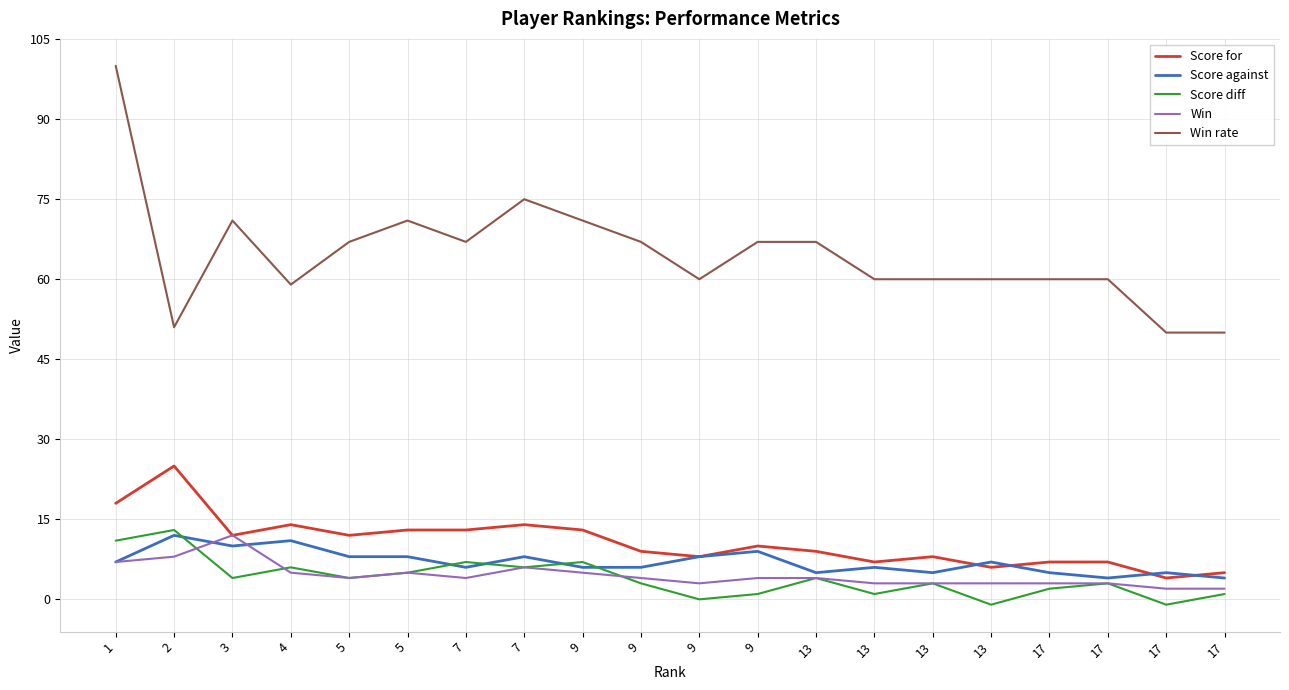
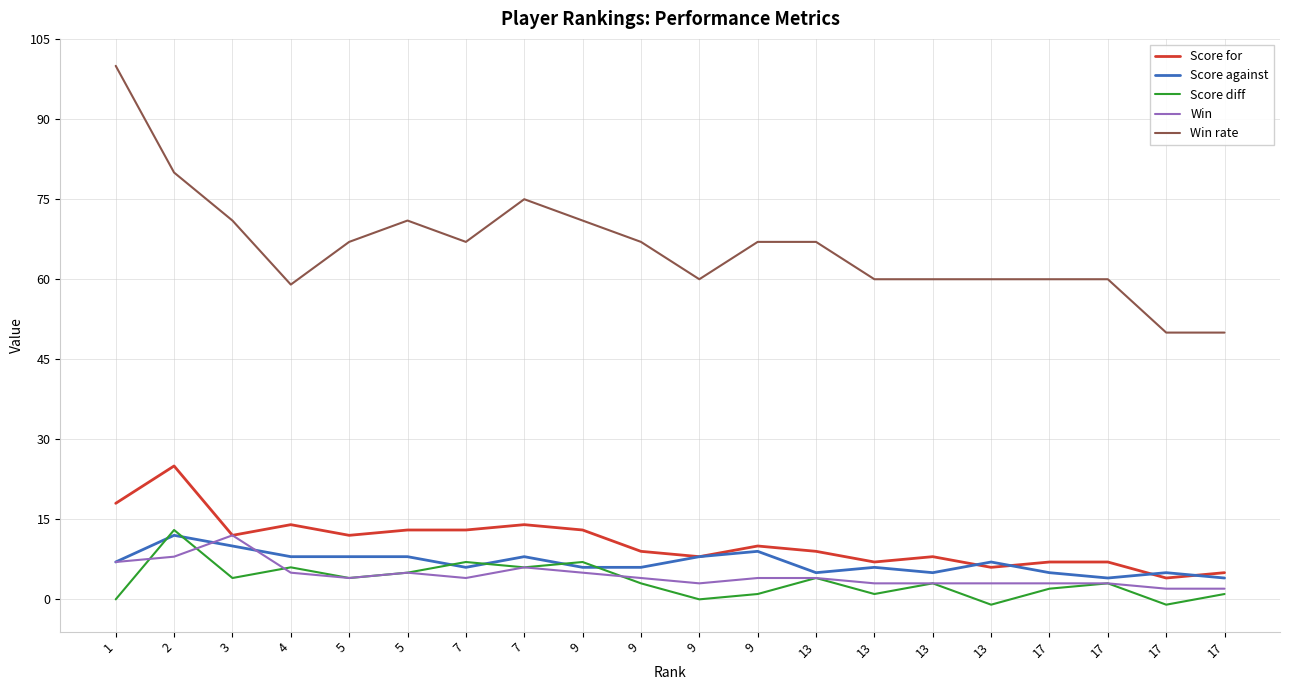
  {
    "Score for": {
      "1": 18,
      "2": 25,
      "4": 14
    },
    "Score against": {
      "2": 12,
      "3": 10,
-     "4": 11
+     "4": 8
    },
    "Score diff": {
-     "1": 11,
+     "1": 0,
      "2": 13,
      "3": 4,
      "4": 6
    },
    "Win": {
      "2": 8,
      "4": 5
    },
    "Win rate": {
      "1": 100,
-     "2": 51,
+     "2": 80,
      "3": 71,
      "4": 59
    }
  }
